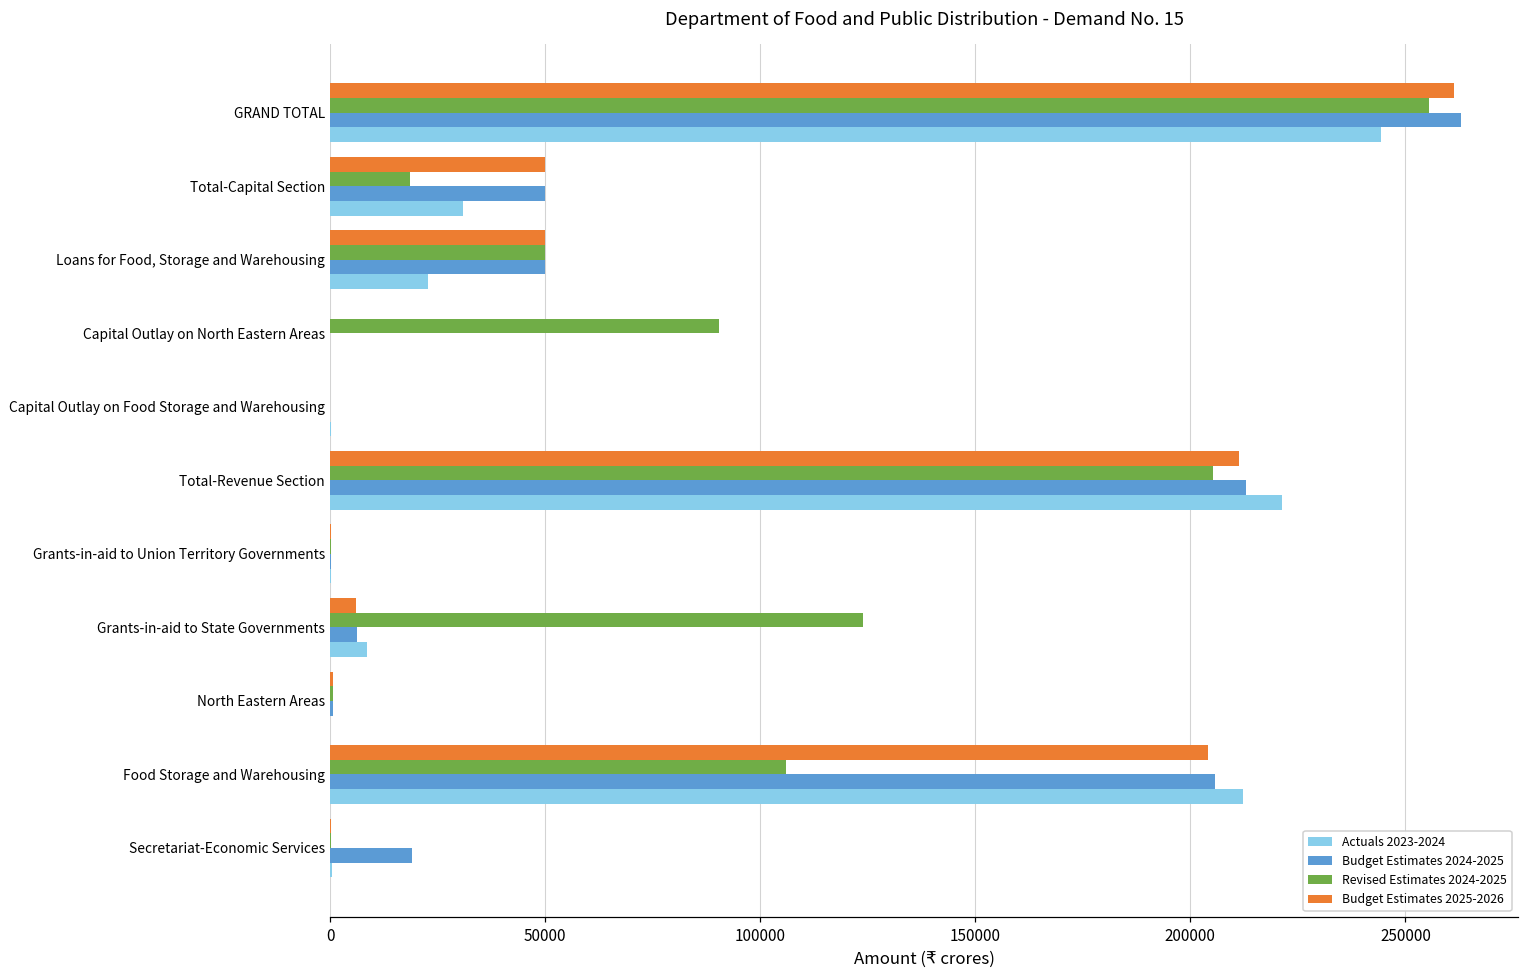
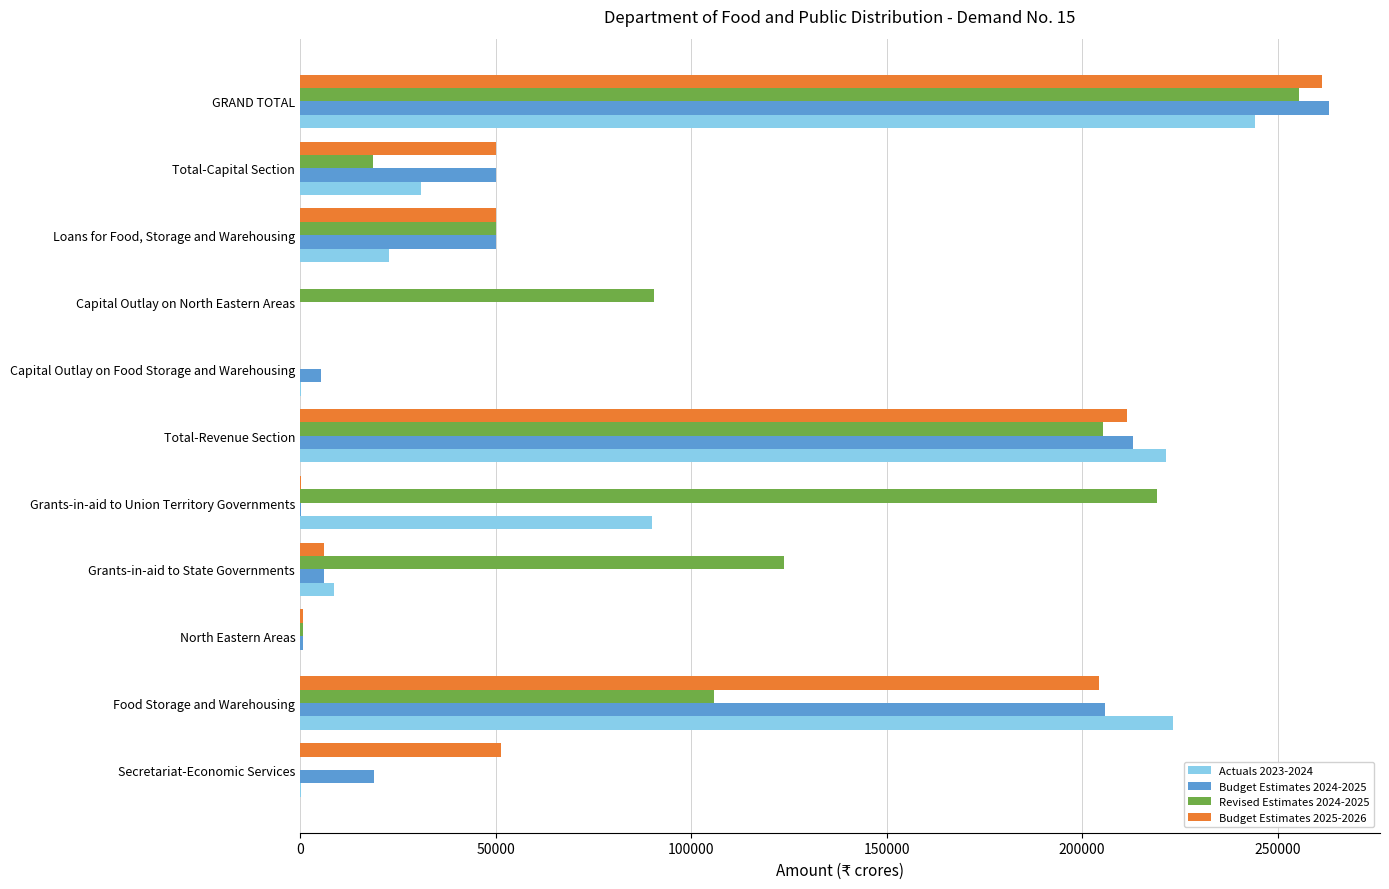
  {
    "Actuals 2023-2024": {
      "GRAND TOTAL": 244000,
      "Total-Capital Section": 31000,
      "Loans for Food, Storage and Warehousing": 23000,
      "Capital Outlay on North Eastern Areas": 0,
      "Total-Revenue Section": 221000,
-     "Grants-in-aid to Union Territory Governments": 0,
+     "Grants-in-aid to Union Territory Governments": 90000,
      "Grants-in-aid to State Governments": 9000,
      "North Eastern Areas": 0,
-     "Food Storage and Warehousing": 212000
+     "Food Storage and Warehousing": 223000
    },
    "Budget Estimates 2024-2025": {
      "GRAND TOTAL": 263000,
      "Total-Capital Section": 50000,
      "Loans for Food, Storage and Warehousing": 50000,
-     "Capital Outlay on Food Storage and Warehousing": 0,
+     "Capital Outlay on Food Storage and Warehousing": 5000,
      "Total-Revenue Section": 213000,
      "Grants-in-aid to State Governments": 6000,
      "North Eastern Areas": 1000,
      "Food Storage and Warehousing": 206000,
      "Secretariat-Economic Services": 19000
    },
    "Revised Estimates 2024-2025": {
      "GRAND TOTAL": 255000,
      "Total-Capital Section": 19000,
      "Loans for Food, Storage and Warehousing": 50000,
      "Capital Outlay on North Eastern Areas": 90000,
      "Total-Revenue Section": 205000,
-     "Grants-in-aid to Union Territory Governments": 0,
+     "Grants-in-aid to Union Territory Governments": 219000,
      "Grants-in-aid to State Governments": 124000,
      "North Eastern Areas": 1000,
      "Food Storage and Warehousing": 106000
    },
    "Budget Estimates 2025-2026": {
      "GRAND TOTAL": 261000,
      "Total-Capital Section": 50000,
      "Loans for Food, Storage and Warehousing": 50000,
      "Capital Outlay on North Eastern Areas": 0,
      "Total-Revenue Section": 211000,
      "Grants-in-aid to State Governments": 6000,
      "North Eastern Areas": 1000,
      "Food Storage and Warehousing": 204000,
-     "Secretariat-Economic Services": 0
+     "Secretariat-Economic Services": 51000
    }
  }
